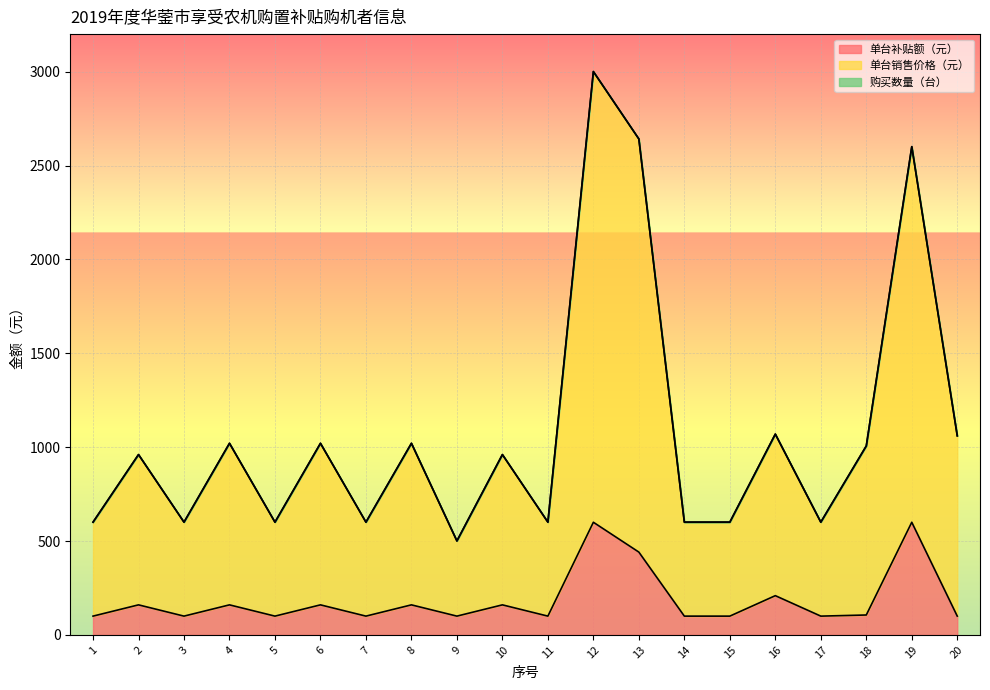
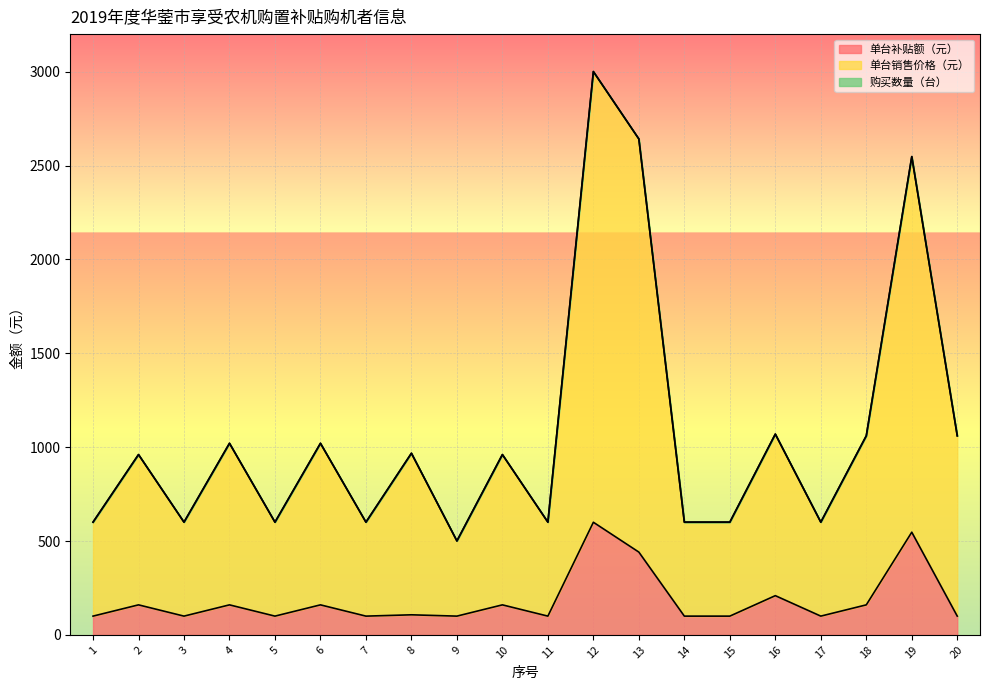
  {
    "单台补贴额（元）": {
      "1": 100,
      "2": 160,
      "3": 100,
      "4": 160,
      "5": 100,
      "6": 160,
      "7": 100,
-     "8": 160,
+     "8": 110,
      "9": 100,
      "10": 160,
      "11": 100,
      "12": 600,
      "13": 440,
      "14": 100,
      "15": 100,
      "16": 210,
      "17": 100,
-     "18": 110,
-     "19": 600,
+     "18": 160,
+     "19": 550,
      "20": 100
    }
  }
